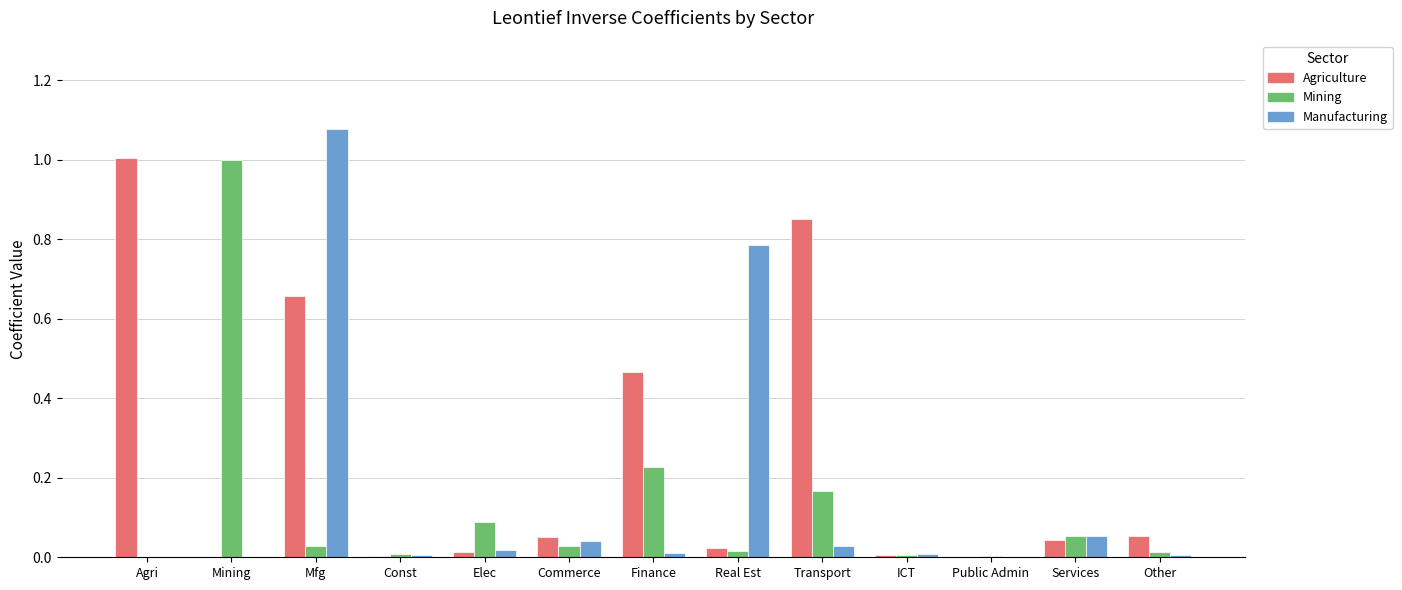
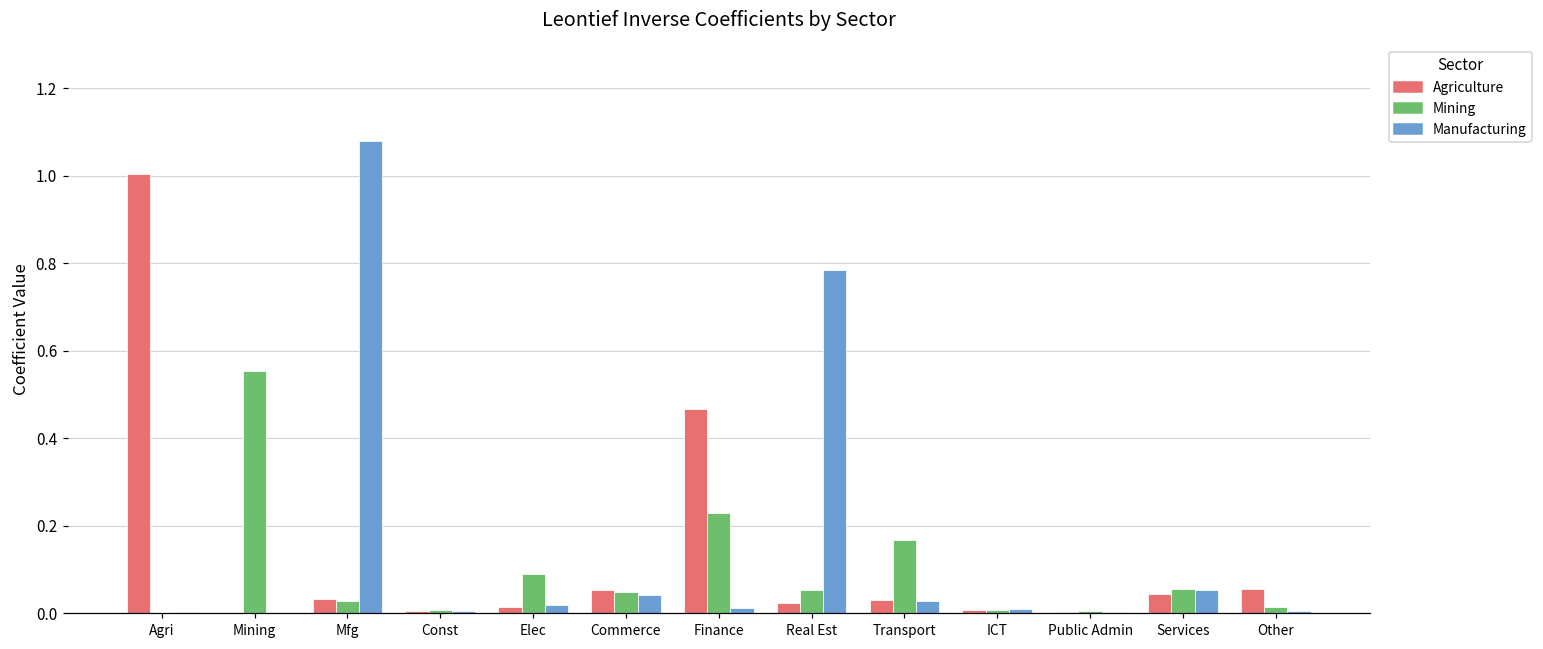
  {
    "Agriculture": {
      "Agri": 1.00,
-     "Mfg": 0.66,
+     "Mfg": 0.03,
      "Elec": 0.01,
      "Commerce": 0.05,
      "Finance": 0.47,
      "Real Est": 0.02,
-     "Transport": 0.85,
+     "Transport": 0.03,
      "ICT": 0.01,
      "Services": 0.04,
      "Other": 0.05
    },
    "Mining": {
-     "Mining": 1.00,
+     "Mining": 0.55,
      "Mfg": 0.03,
      "Const": 0.01,
      "Elec": 0.09,
-     "Commerce": 0.03,
+     "Commerce": 0.05,
      "Finance": 0.23,
-     "Real Est": 0.02,
+     "Real Est": 0.05,
      "Transport": 0.17,
      "ICT": 0.01,
      "Services": 0.05,
      "Other": 0.01
    },
    "Manufacturing": {
      "Mfg": 1.08,
      "Elec": 0.02,
      "Commerce": 0.04,
      "Finance": 0.01,
      "Real Est": 0.78,
      "Transport": 0.03,
      "ICT": 0.01,
      "Services": 0.05
    }
  }
